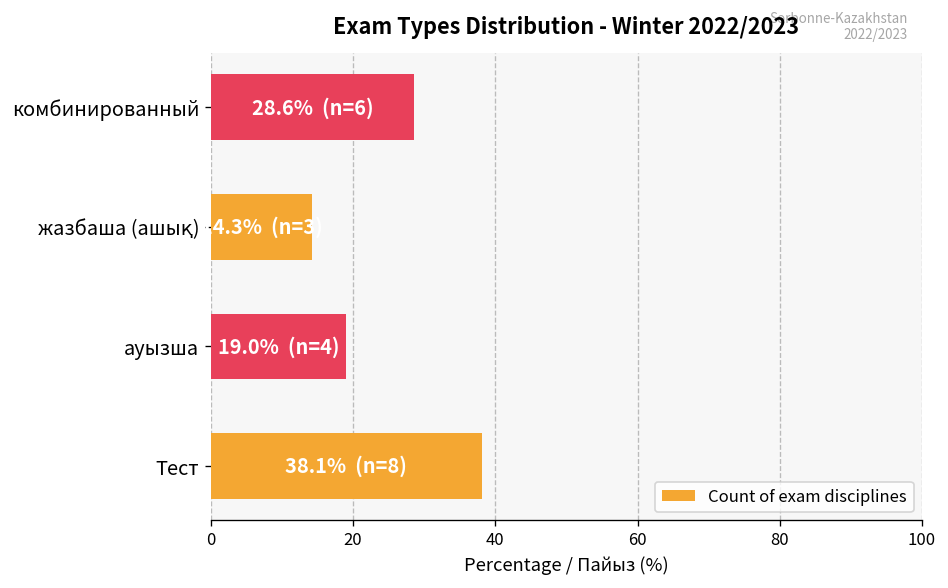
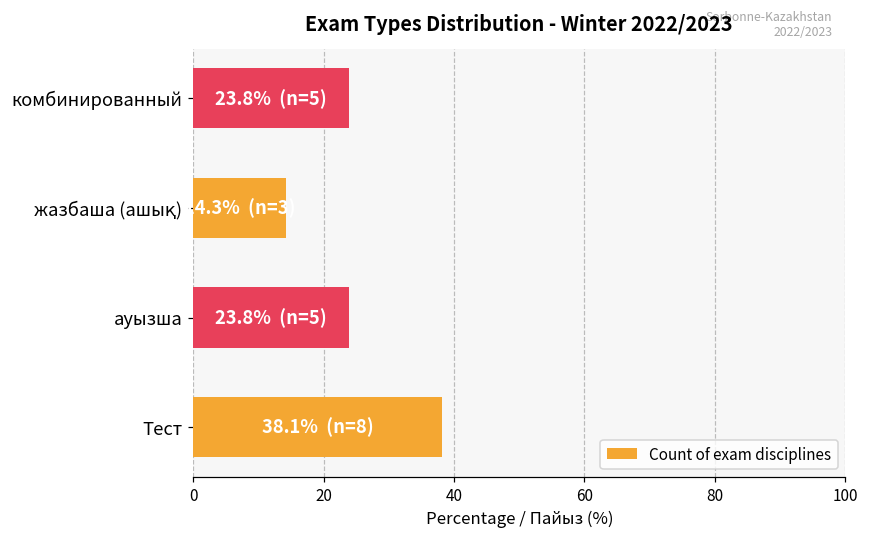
  {
-   "комбинированный": "28.6% (n=6)",
+   "комбинированный": "23.8% (n=5)",
    "жазбаша (ашық)": "14.3%",
-   "ауызша": "19.0% (n=4)",
+   "ауызша": "23.8% (n=5)",
    "Тест": "38.1%"
  }
